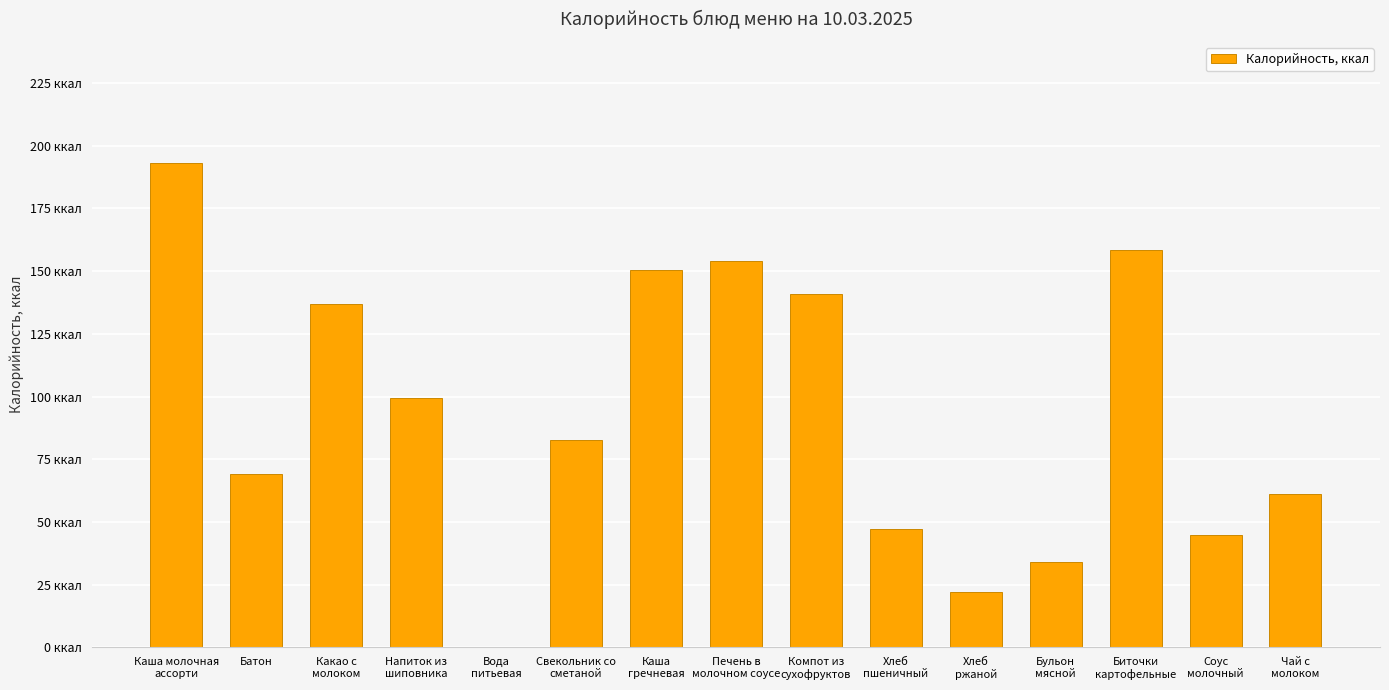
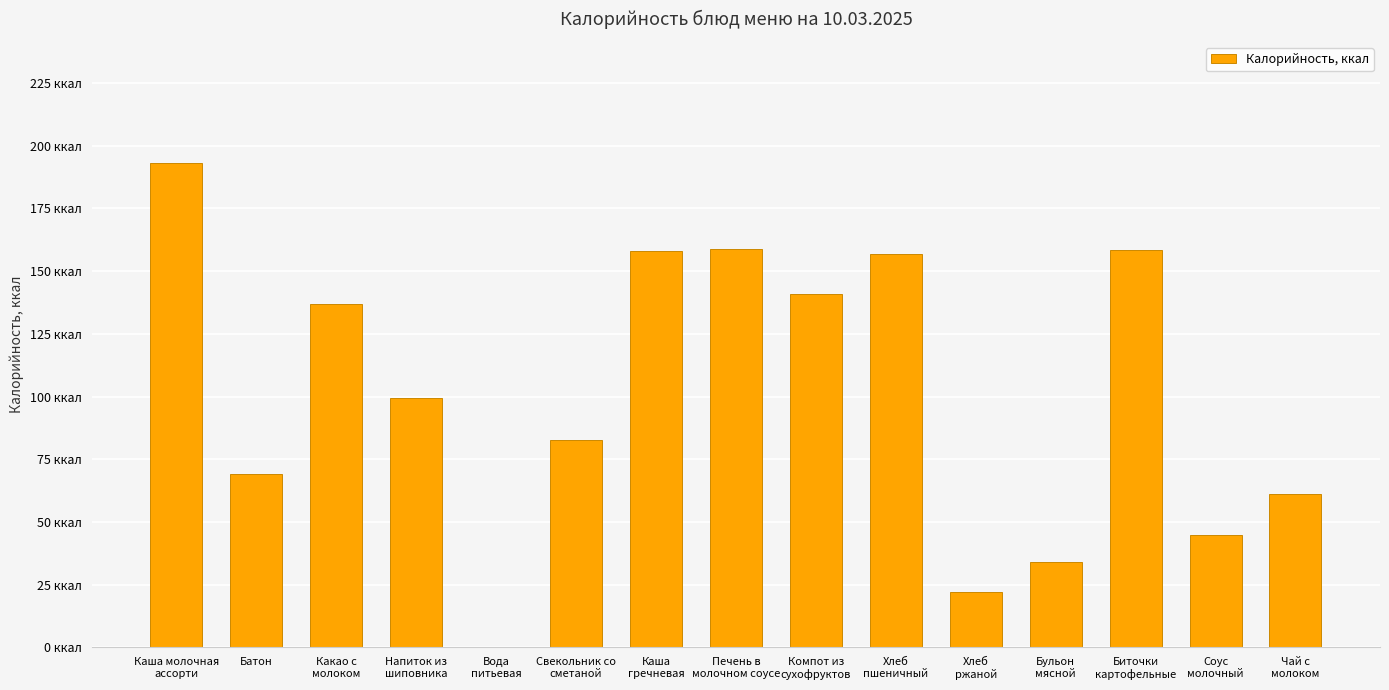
  {
    "Каша молочная ассорти": "193 ккал",
    "Батон": "69 ккал",
    "Какао с молоком": "137 ккал",
    "Напиток из шиповника": "99 ккал",
    "Вода питьевая": "0 ккал",
    "Свекольник со сметаной": "83 ккал",
-   "Каша гречневая": "150 ккал",
-   "Печень в молочном соусе": "154 ккал",
+   "Каша гречневая": "158 ккал",
+   "Печень в молочном соусе": "159 ккал",
    "Компот из сухофруктов": "141 ккал",
-   "Хлеб пшеничный": "47 ккал",
+   "Хлеб пшеничный": "157 ккал",
    "Хлеб ржаной": "22 ккал",
    "Бульон мясной": "34 ккал",
    "Биточки картофельные": "159 ккал",
    "Соус молочный": "45 ккал",
    "Чай с молоком": "61 ккал"
  }
